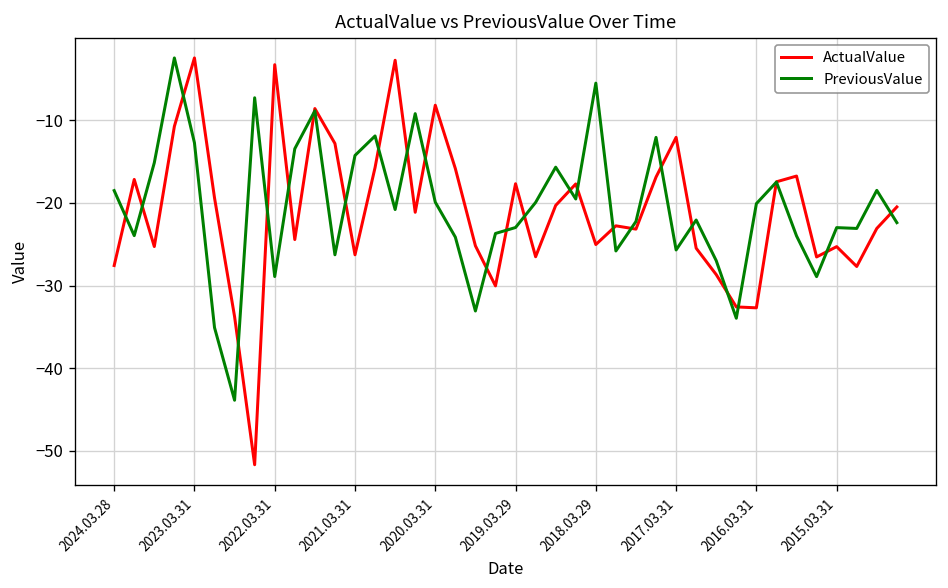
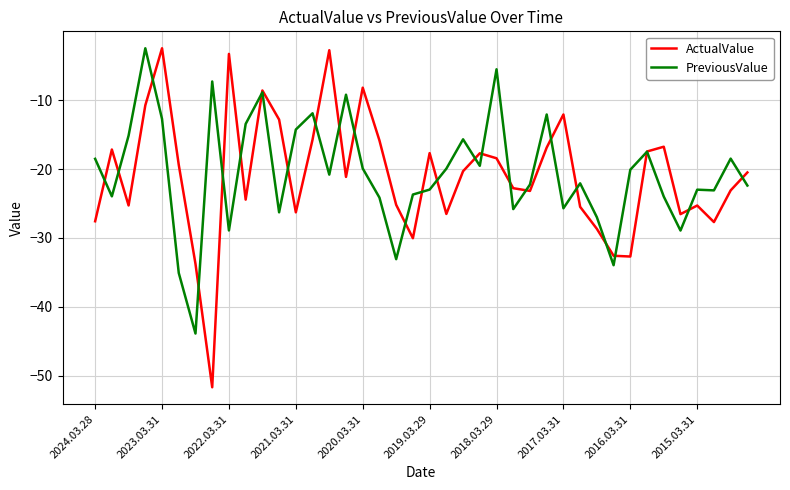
  {
    "ActualValue": {
      "2024.03.28": -28,
      "2023.03.31": -2,
      "2022.03.31": -3,
      "2021.03.31": -26,
      "2020.03.31": -8,
      "2019.03.29": -18,
-     "2018.03.29": -25,
+     "2018.03.29": -18,
      "2017.03.31": -12,
      "2016.03.31": -33,
      "2015.03.31": -25
    },
    "PreviousValue": {
      "2024.03.28": -19,
      "2023.03.31": -13,
      "2022.03.31": -29,
      "2021.03.31": -14,
      "2020.03.31": -20,
      "2019.03.29": -23,
      "2018.03.29": -6,
      "2017.03.31": -26,
      "2016.03.31": -20,
      "2015.03.31": -23
    }
  }
